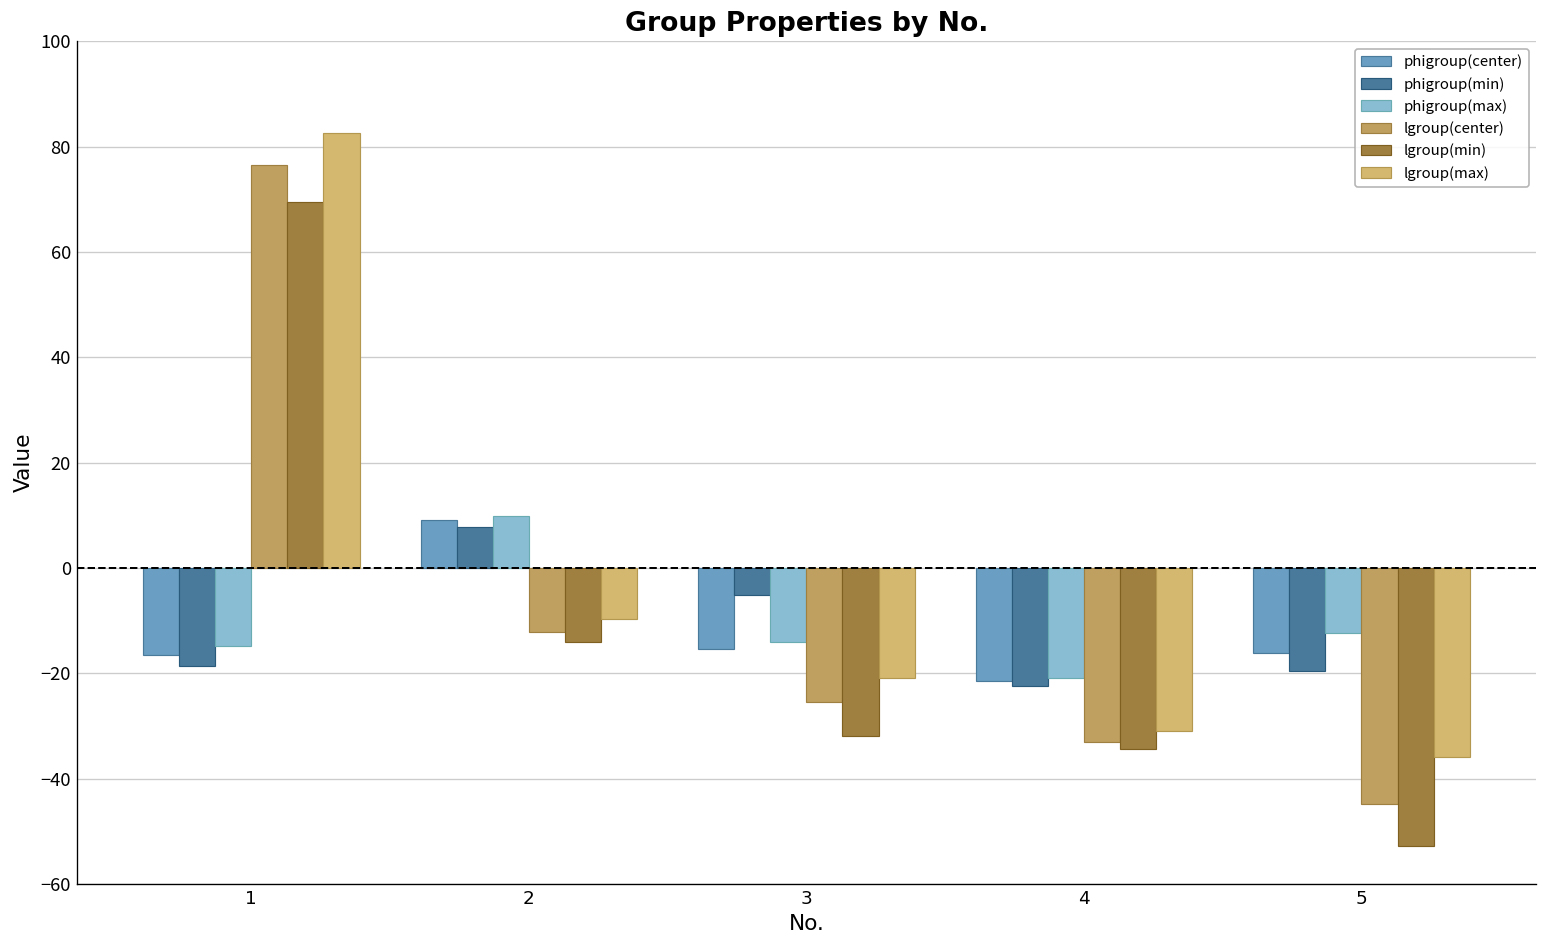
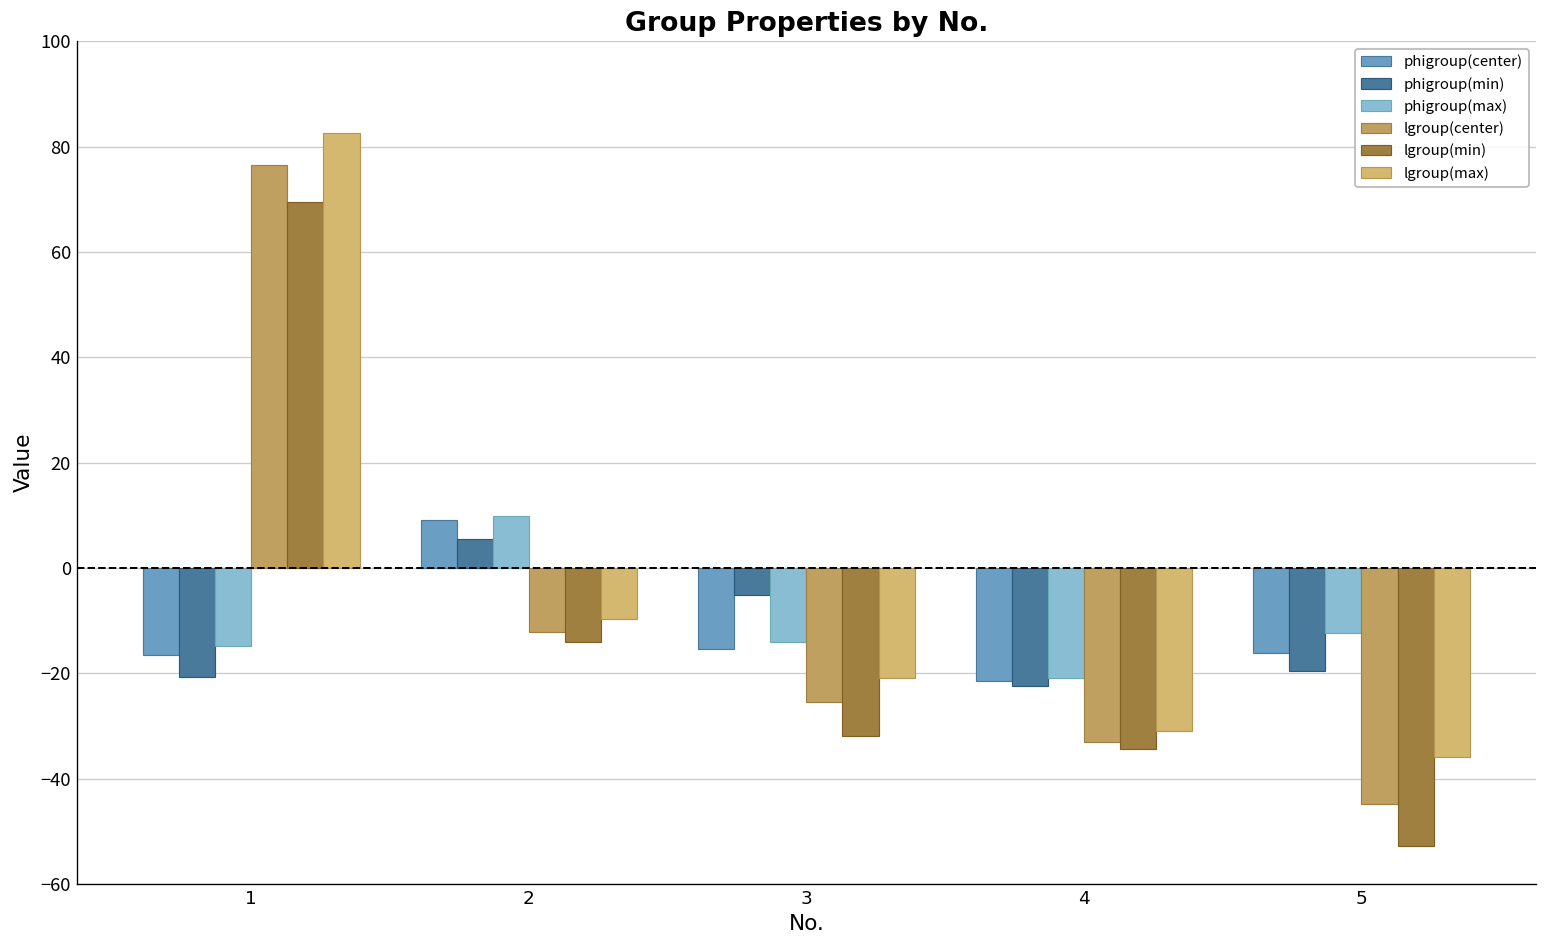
  {
    "phigroup(min)": {
-     "1": -19,
-     "2": 8,
+     "1": -21,
+     "2": 6,
      "3": -5,
      "4": -22,
      "5": -20
    }
  }
